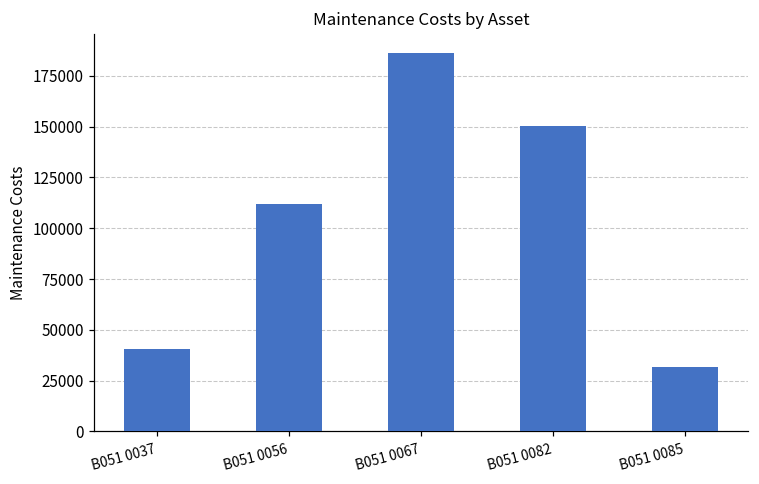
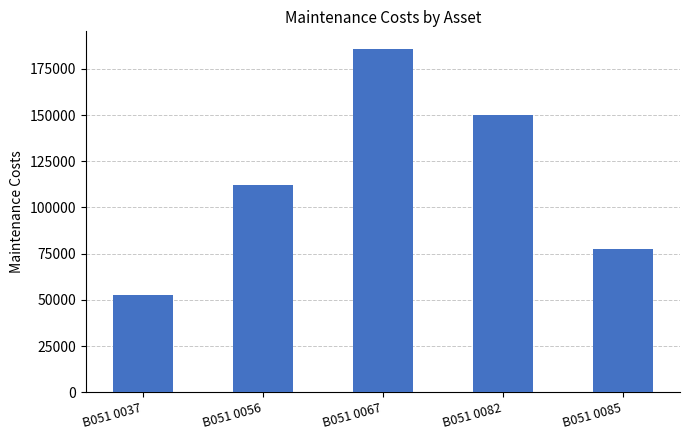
  {
-   "B051 0037": 41000,
+   "B051 0037": 52000,
    "B051 0056": 112000,
    "B051 0067": 186000,
    "B051 0082": 150000,
-   "B051 0085": 32000
+   "B051 0085": 78000
  }
